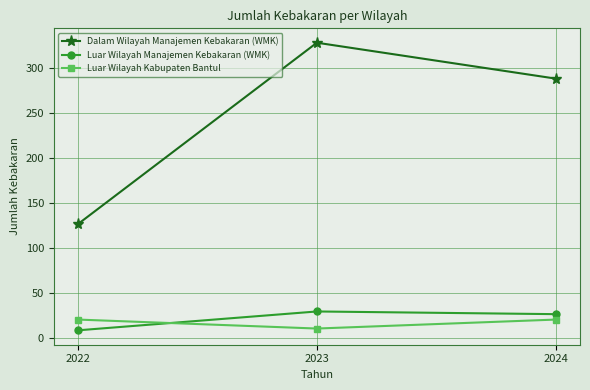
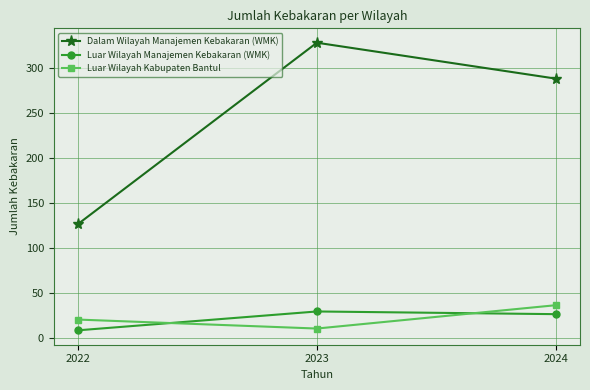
  {
    "Luar Wilayah Kabupaten Bantul": {
      "2022": 20,
      "2023": 10,
-     "2024": 20
+     "2024": 40
    }
  }
